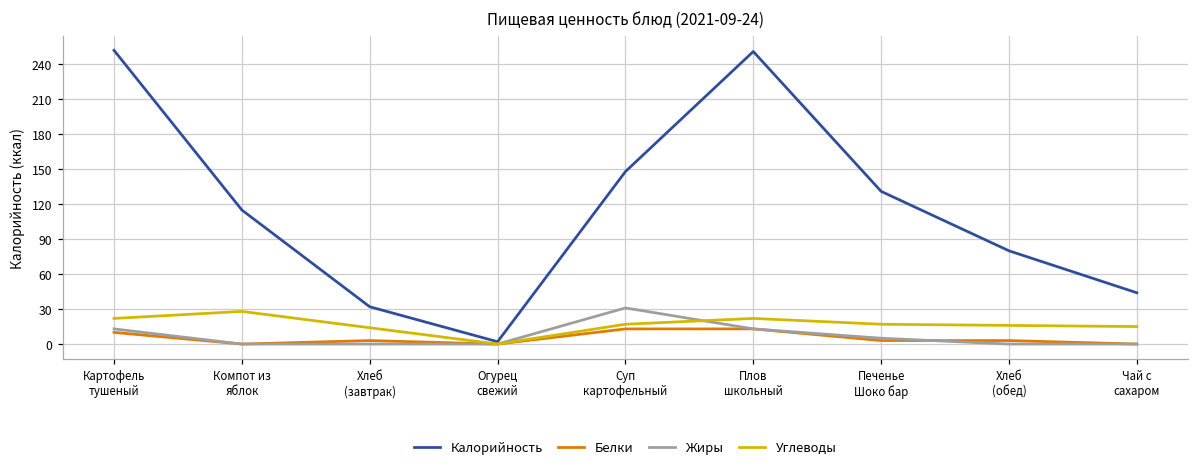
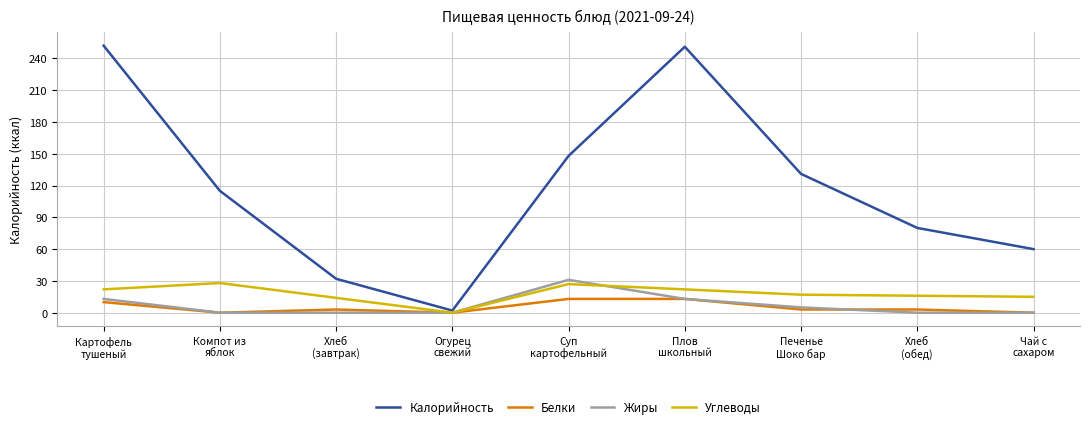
  {
    "Калорийность": {
      "Картофель тушеный": 252,
      "Компот из яблок": 115,
      "Хлеб (завтрак)": 32,
      "Суп картофельный": 148,
      "Плов школьный": 251,
      "Печенье Шоко бар": 131,
      "Хлеб (обед)": 80,
-     "Чай с сахаром": 44
+     "Чай с сахаром": 60
    },
    "Белки": {
      "Картофель тушеный": 10,
      "Хлеб (завтрак)": 3,
      "Суп картофельный": 13,
      "Хлеб (обед)": 3
    },
    "Жиры": {
      "Картофель тушеный": 13,
      "Хлеб (завтрак)": 0,
      "Суп картофельный": 31,
      "Хлеб (обед)": 0
    },
    "Углеводы": {
      "Картофель тушеный": 22,
      "Компот из яблок": 28,
      "Хлеб (завтрак)": 14,
-     "Суп картофельный": 17,
+     "Суп картофельный": 27,
      "Плов школьный": 22,
      "Печенье Шоко бар": 17,
      "Хлеб (обед)": 16,
      "Чай с сахаром": 15
    }
  }
